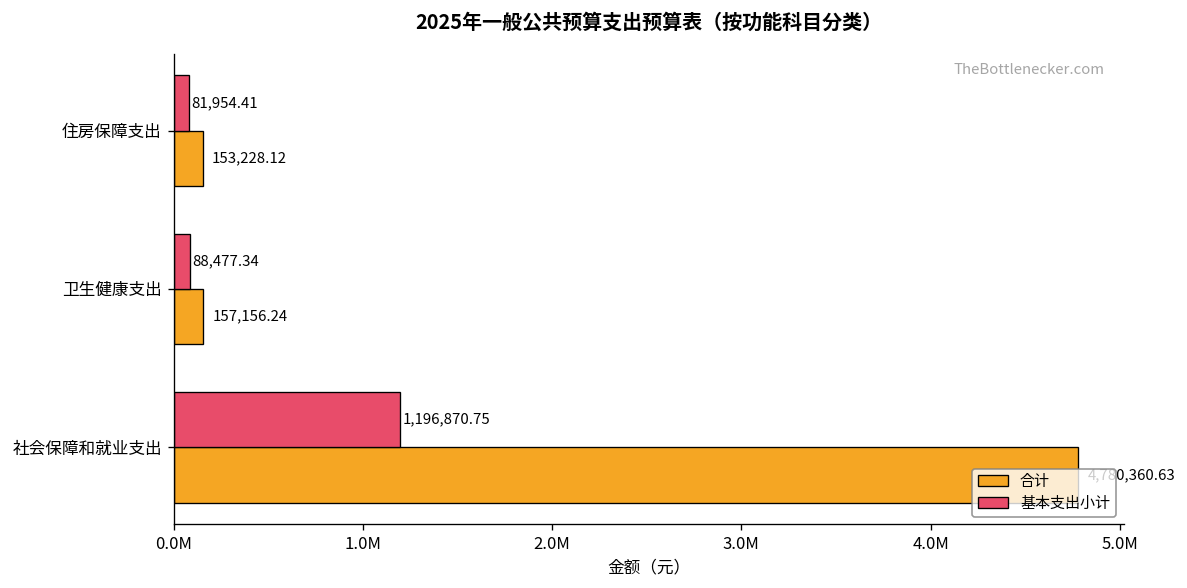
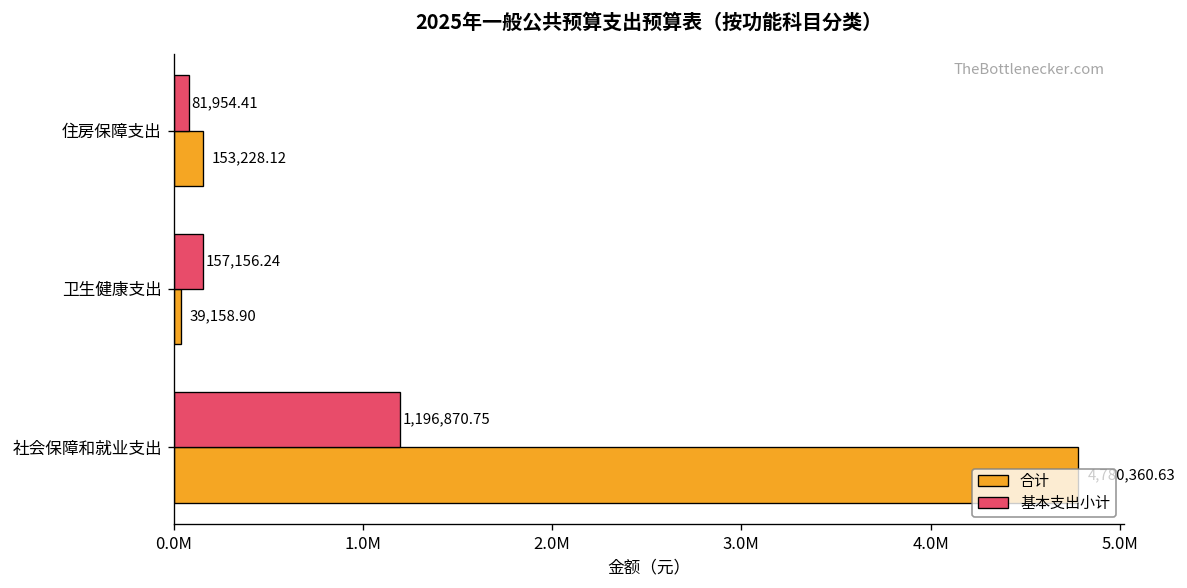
  {
    "合计": {
      "住房保障支出": "153,228.12",
-     "卫生健康支出": "157,156.24"
+     "卫生健康支出": "39,158.90"
    },
    "基本支出小计": {
      "住房保障支出": "81,954.41",
-     "卫生健康支出": "88,477.34",
+     "卫生健康支出": "157,156.24",
      "社会保障和就业支出": "1,196,870.75"
    }
  }
